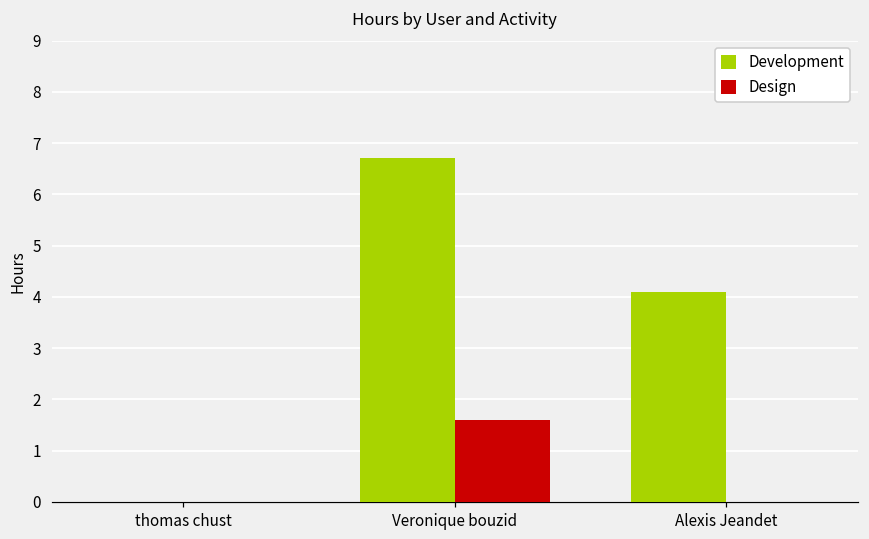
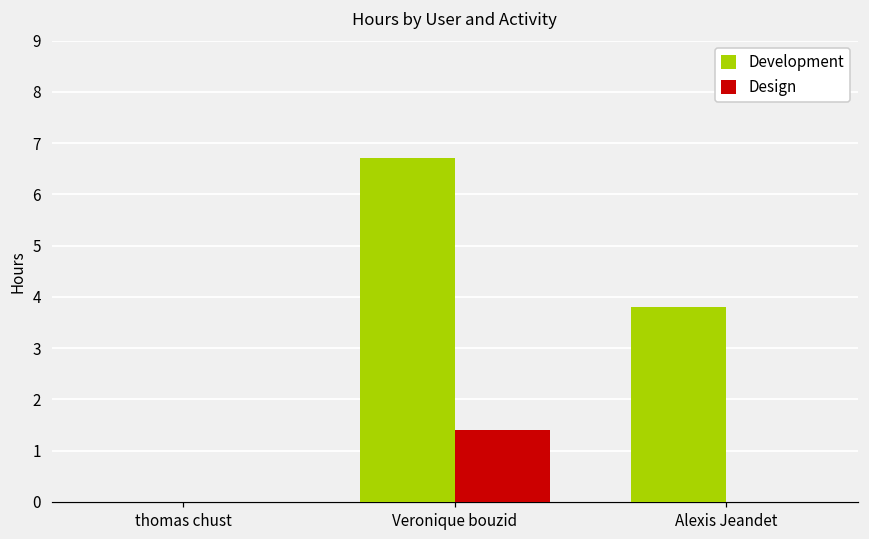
  {
    "Development": {
      "thomas chust": 0.0,
      "Veronique bouzid": 6.7,
-     "Alexis Jeandet": 4.1
+     "Alexis Jeandet": 3.8
    },
    "Design": {
      "thomas chust": 0.0,
-     "Veronique bouzid": 1.6,
+     "Veronique bouzid": 1.4,
      "Alexis Jeandet": 0.0
    }
  }
